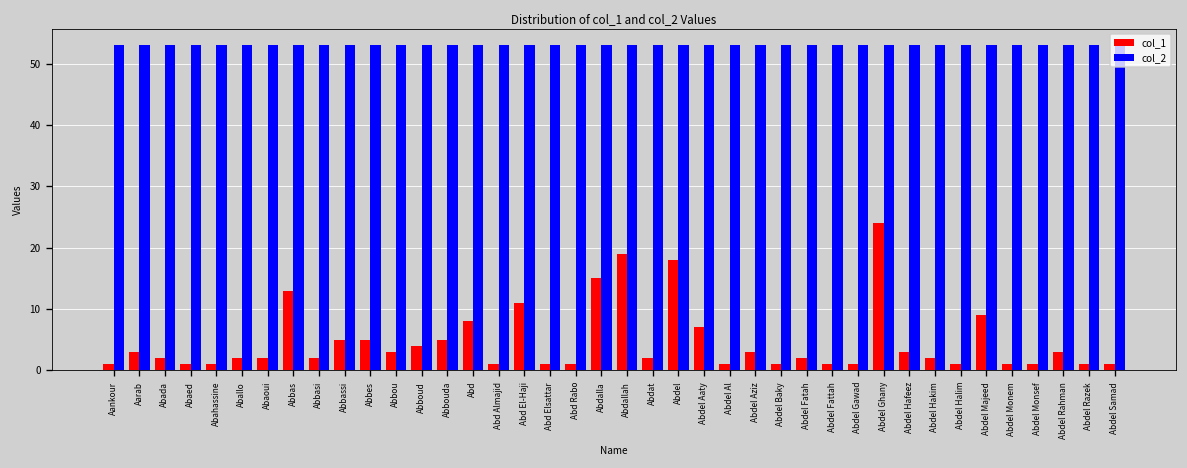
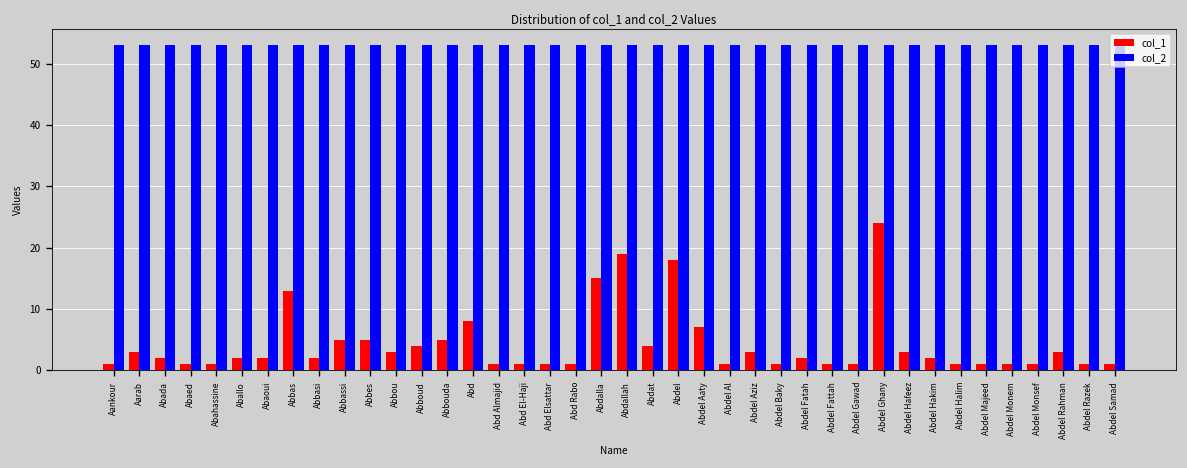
  {
    "col_1": {
      "Aankour": 1,
      "Aarab": 3,
      "Abada": 2,
      "Abaed": 1,
      "Abahassine": 1,
      "Aballo": 2,
      "Abaoui": 2,
      "Abbas": 13,
      "Abbasi": 2,
      "Abbassi": 5,
      "Abbes": 5,
      "Abbou": 3,
      "Abboud": 4,
      "Abbouda": 5,
      "Abd": 8,
      "Abd Almajid": 1,
-     "Abd El-Haji": 11,
+     "Abd El-Haji": 1,
      "Abd Elsattar": 1,
      "Abd Rabo": 1,
      "Abdalla": 15,
      "Abdallah": 19,
-     "Abdat": 2,
+     "Abdat": 4,
      "Abdel": 18,
      "Abdel Aaty": 7,
      "Abdel Al": 1,
      "Abdel Aziz": 3,
      "Abdel Baky": 1,
      "Abdel Fatah": 2,
      "Abdel Fattah": 1,
      "Abdel Gawad": 1,
      "Abdel Ghany": 24,
      "Abdel Hafeez": 3,
      "Abdel Hakim": 2,
      "Abdel Halim": 1,
-     "Abdel Majeed": 9,
+     "Abdel Majeed": 1,
      "Abdel Monem": 1,
      "Abdel Monsef": 1,
      "Abdel Rahman": 3,
      "Abdel Razek": 1,
      "Abdel Samad": 1
    },
    "col_2": {
      "Aankour": 53,
      "Aarab": 53,
      "Abada": 53,
      "Abaed": 53,
      "Abahassine": 53,
      "Aballo": 53,
      "Abaoui": 53,
      "Abbas": 53,
      "Abbasi": 53,
      "Abbassi": 53,
      "Abbes": 53,
      "Abbou": 53,
      "Abboud": 53,
      "Abbouda": 53,
      "Abd": 53,
      "Abd Almajid": 53,
      "Abd El-Haji": 53,
      "Abd Elsattar": 53,
      "Abd Rabo": 53,
      "Abdalla": 53,
      "Abdallah": 53,
      "Abdat": 53,
      "Abdel": 53,
      "Abdel Aaty": 53,
      "Abdel Al": 53,
      "Abdel Aziz": 53,
      "Abdel Baky": 53,
      "Abdel Fatah": 53,
      "Abdel Fattah": 53,
      "Abdel Gawad": 53,
      "Abdel Ghany": 53,
      "Abdel Hafeez": 53,
      "Abdel Hakim": 53,
      "Abdel Halim": 53,
      "Abdel Majeed": 53,
      "Abdel Monem": 53,
      "Abdel Monsef": 53,
      "Abdel Rahman": 53,
      "Abdel Razek": 53
    }
  }
